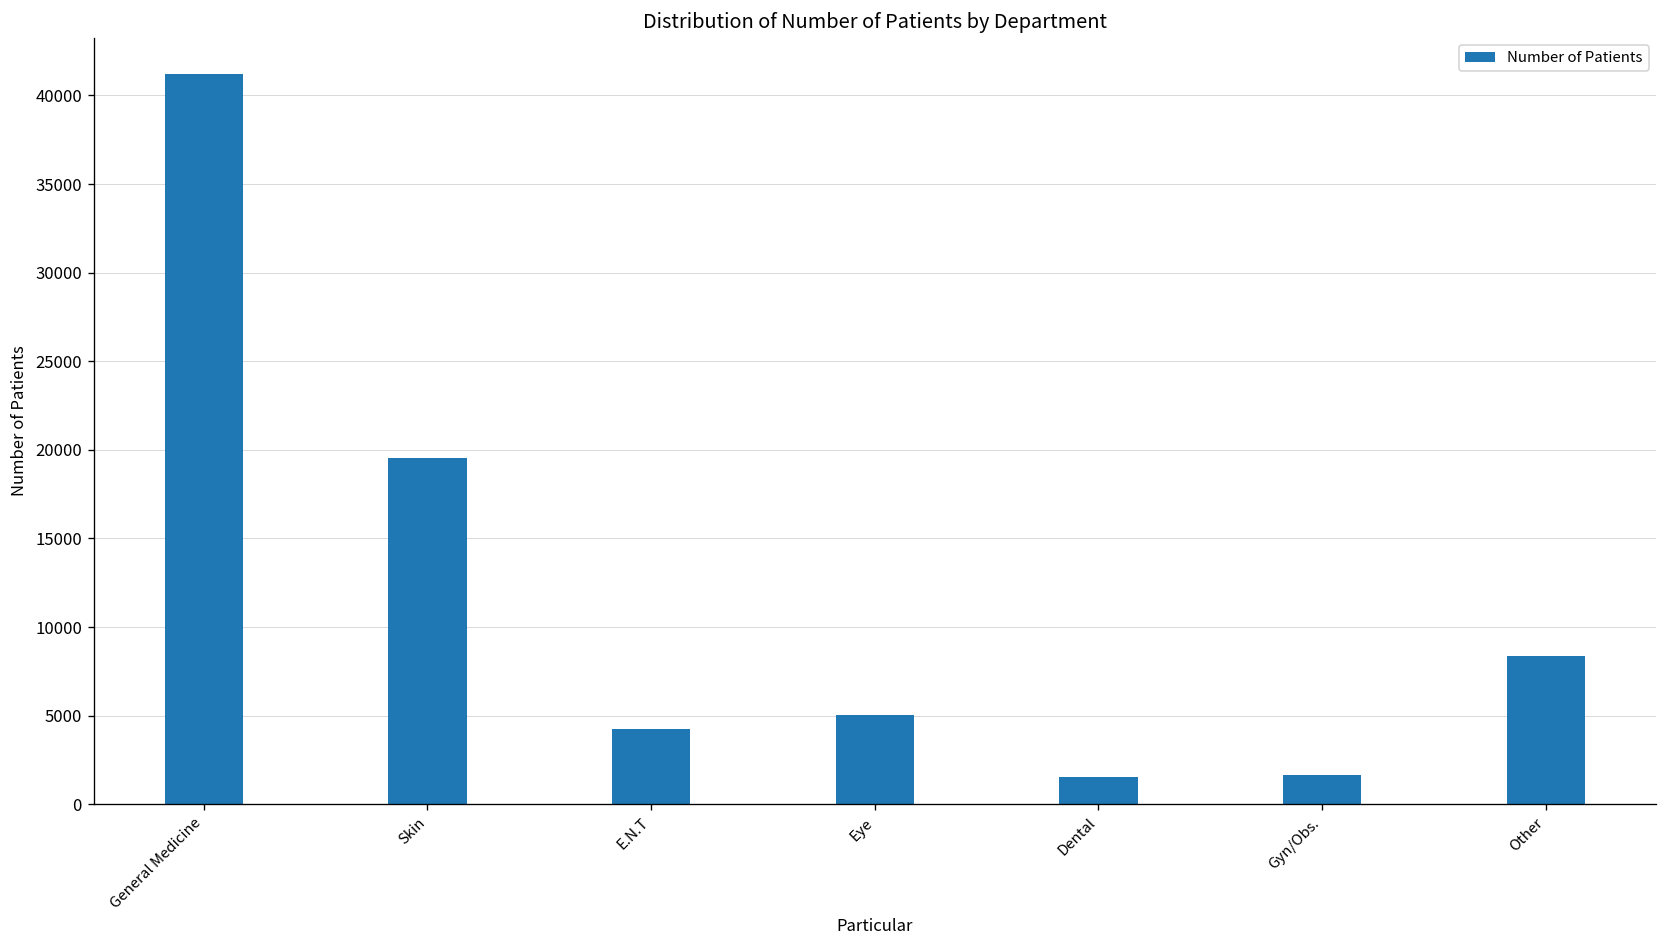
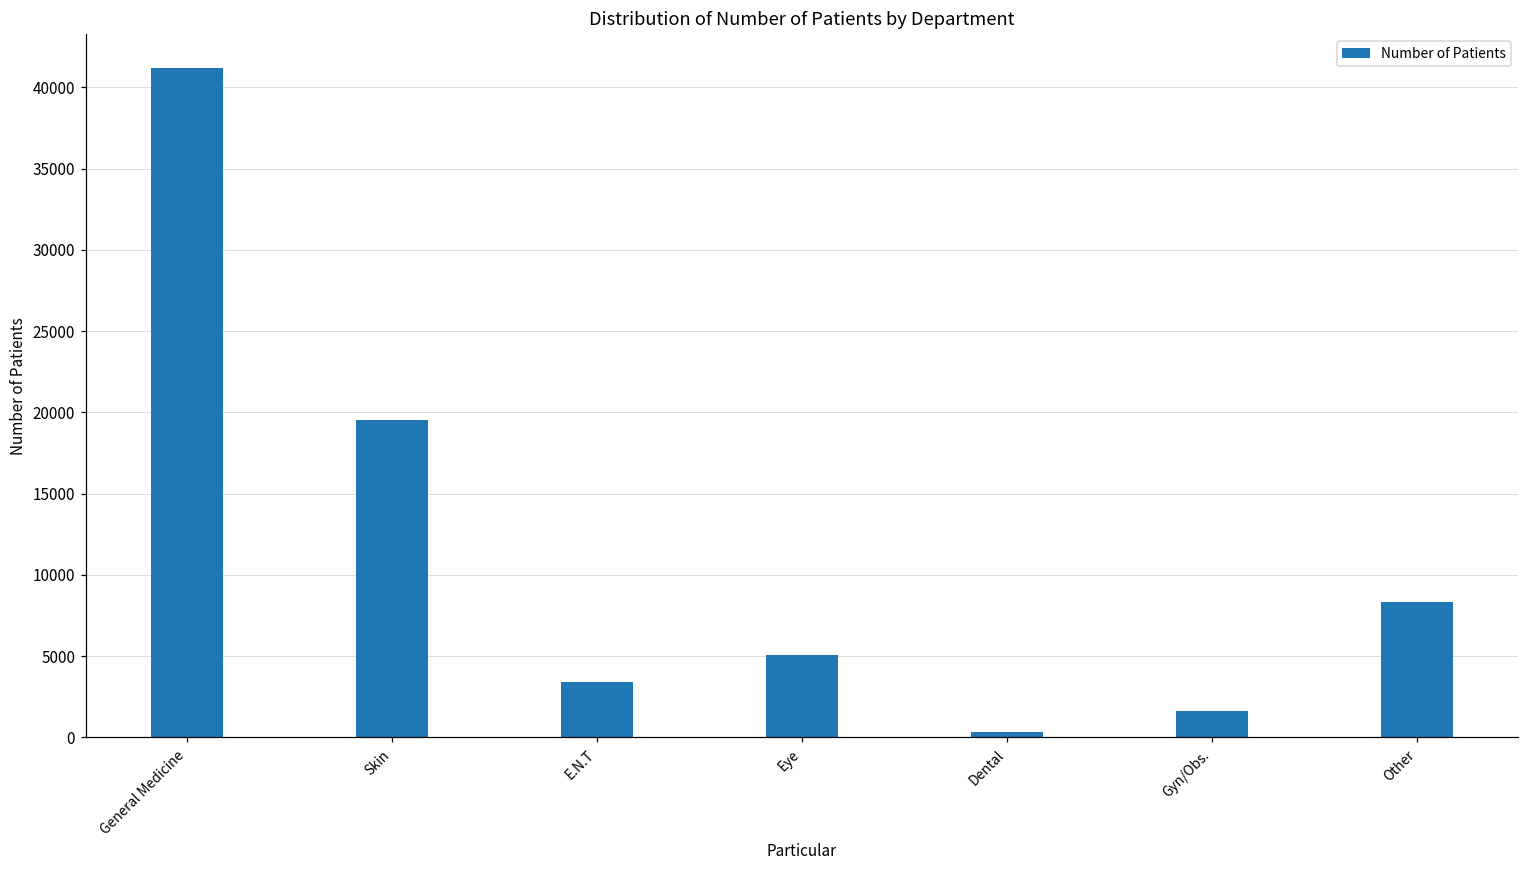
  {
    "General Medicine": 41200,
    "Skin": 19500,
-   "E.N.T": 4300,
+   "E.N.T": 3400,
    "Eye": 5000,
-   "Dental": 1600,
+   "Dental": 300,
    "Gyn/Obs.": 1600,
    "Other": 8300
  }
